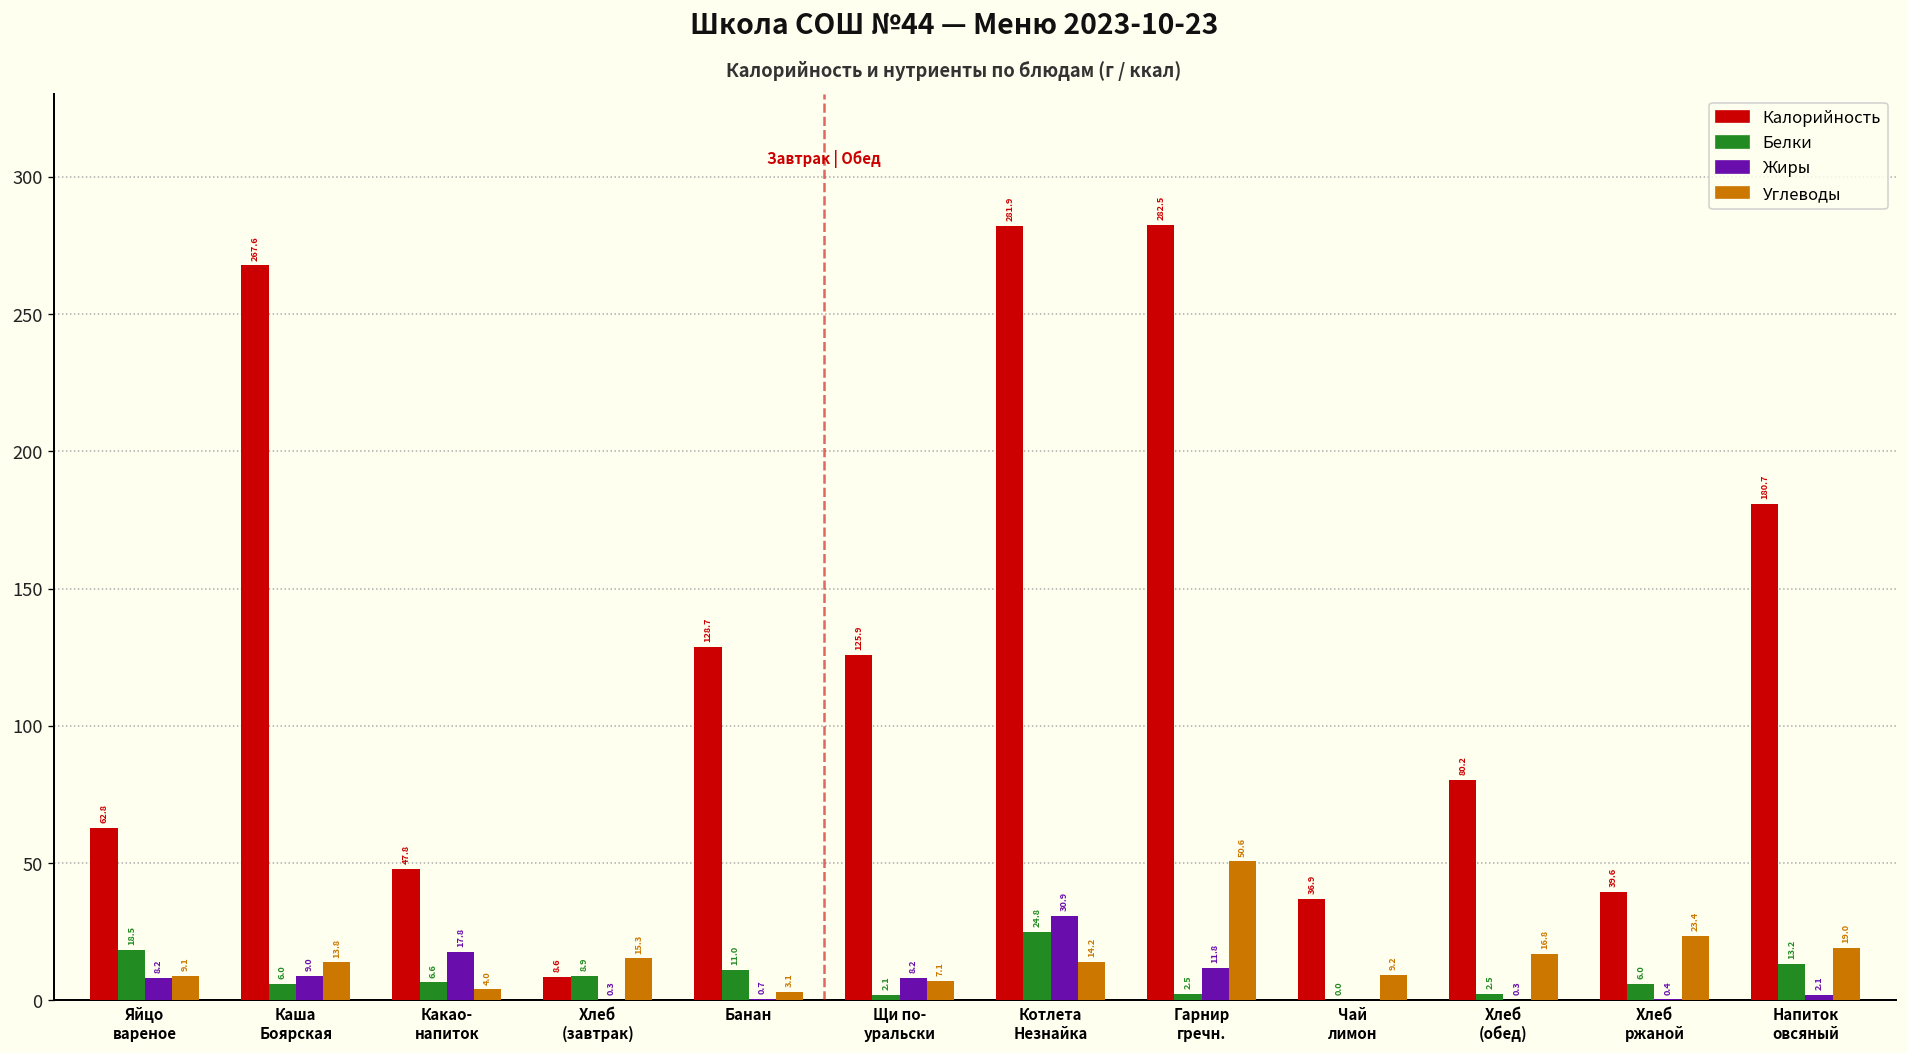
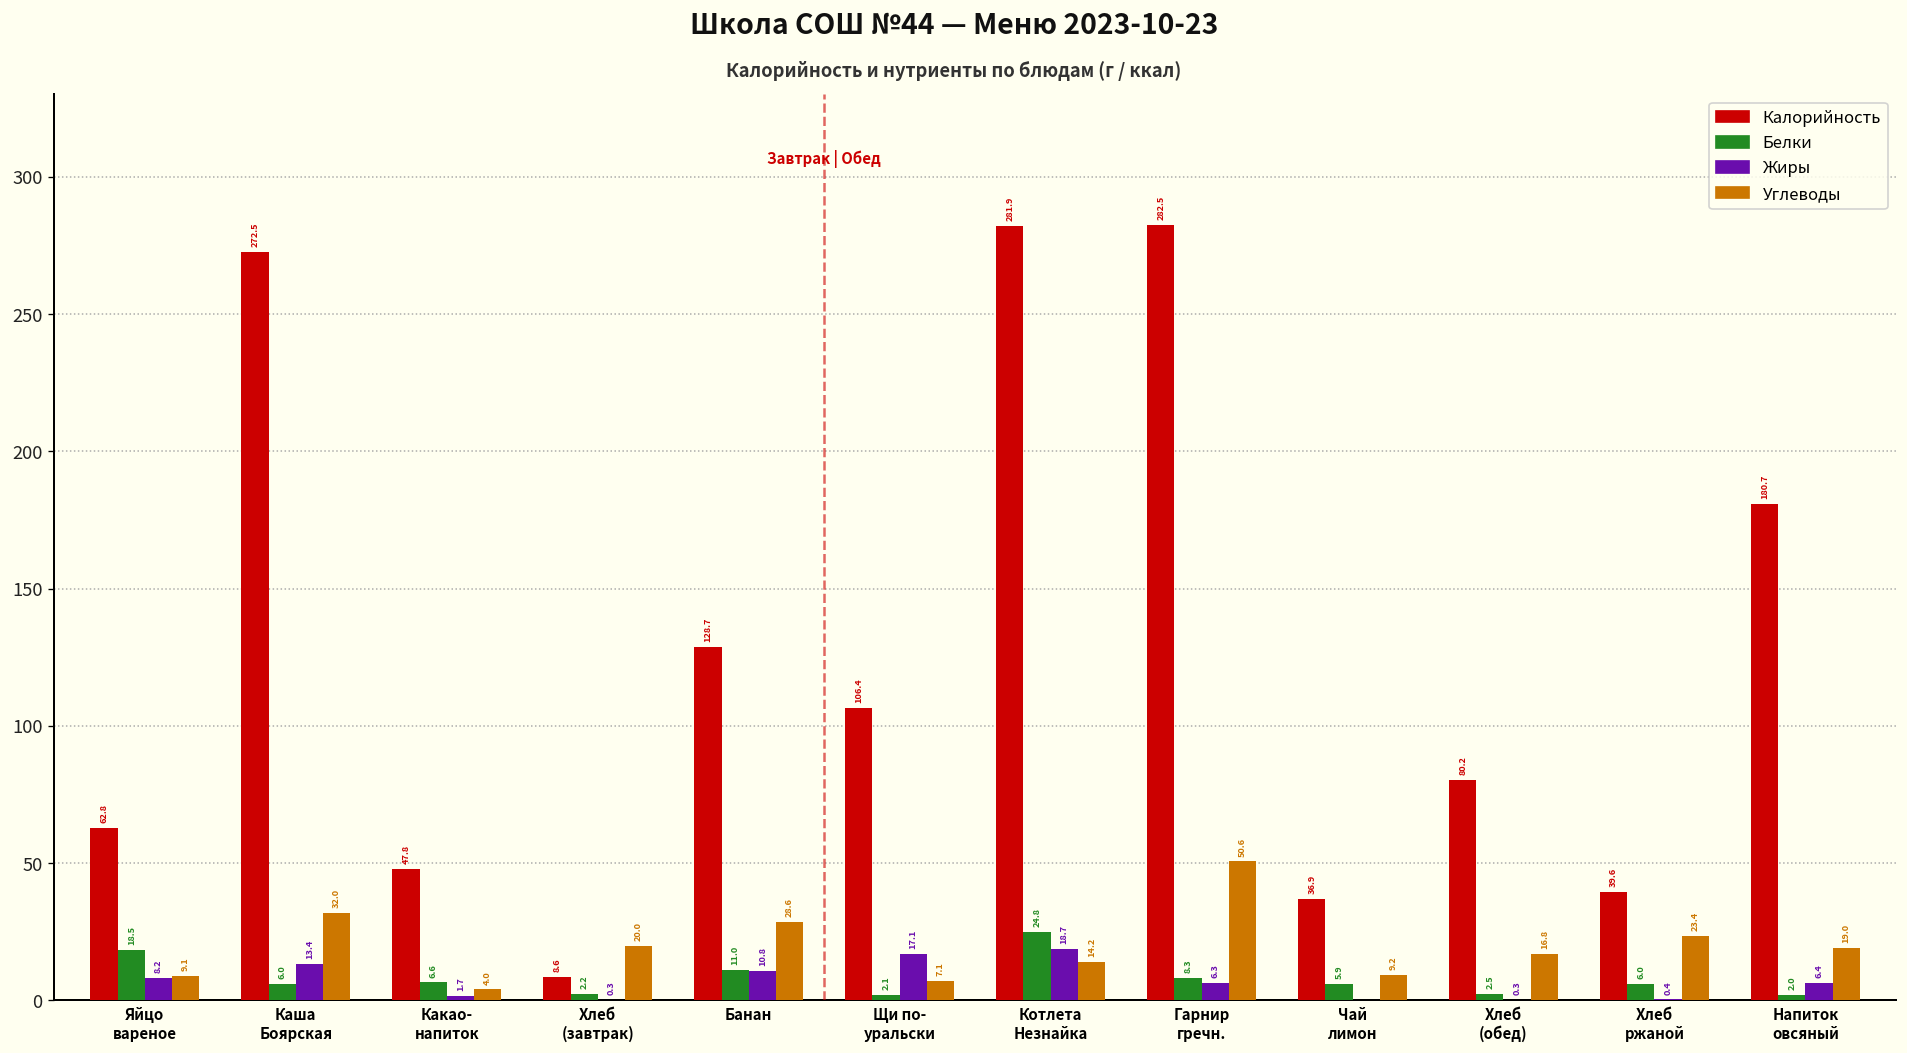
  {
    "Калорийность": {
      "Яйцо вареное": 62.8,
-     "Каша Боярская": 267.6,
+     "Каша Боярская": 272.5,
      "Какао- напиток": 47.8,
      "Хлеб (завтрак)": 8.6,
      "Банан": 128.7,
-     "Щи по- уральски": 125.9,
+     "Щи по- уральски": 106.4,
      "Котлета Незнайка": 281.9,
      "Гарнир гречн.": 282.5,
      "Чай лимон": 36.9,
      "Хлеб (обед)": 80.2,
      "Хлеб ржаной": 39.6,
      "Напиток овсяный": 180.7
    },
    "Белки": {
      "Яйцо вареное": 18.5,
      "Каша Боярская": 6.0,
      "Какао- напиток": 6.6,
-     "Хлеб (завтрак)": 8.9,
+     "Хлеб (завтрак)": 2.2,
      "Банан": 11.0,
      "Щи по- уральски": 2.1,
      "Котлета Незнайка": 24.8,
-     "Гарнир гречн.": 2.5,
-     "Чай лимон": 0.0,
+     "Гарнир гречн.": 8.3,
+     "Чай лимон": 5.9,
      "Хлеб (обед)": 2.5,
      "Хлеб ржаной": 6.0,
-     "Напиток овсяный": 13.2
+     "Напиток овсяный": 2.0
    },
    "Жиры": {
      "Яйцо вареное": 8.2,
-     "Каша Боярская": 9.0,
-     "Какао- напиток": 17.8,
+     "Каша Боярская": 13.4,
+     "Какао- напиток": 1.7,
      "Хлеб (завтрак)": 0.3,
-     "Банан": 0.7,
-     "Щи по- уральски": 8.2,
-     "Котлета Незнайка": 30.9,
-     "Гарнир гречн.": 11.8,
+     "Банан": 10.8,
+     "Щи по- уральски": 17.1,
+     "Котлета Незнайка": 18.7,
+     "Гарнир гречн.": 6.3,
      "Хлеб (обед)": 0.3,
      "Хлеб ржаной": 0.4,
-     "Напиток овсяный": 2.1
+     "Напиток овсяный": 6.4
    },
    "Углеводы": {
      "Яйцо вареное": 9.1,
-     "Каша Боярская": 13.8,
+     "Каша Боярская": 32.0,
      "Какао- напиток": 4.0,
-     "Хлеб (завтрак)": 15.3,
-     "Банан": 3.1,
+     "Хлеб (завтрак)": 20.0,
+     "Банан": 28.6,
      "Щи по- уральски": 7.1,
      "Котлета Незнайка": 14.2,
      "Гарнир гречн.": 50.6,
      "Чай лимон": 9.2,
      "Хлеб (обед)": 16.8,
      "Хлеб ржаной": 23.4,
      "Напиток овсяный": 19.0
    }
  }
